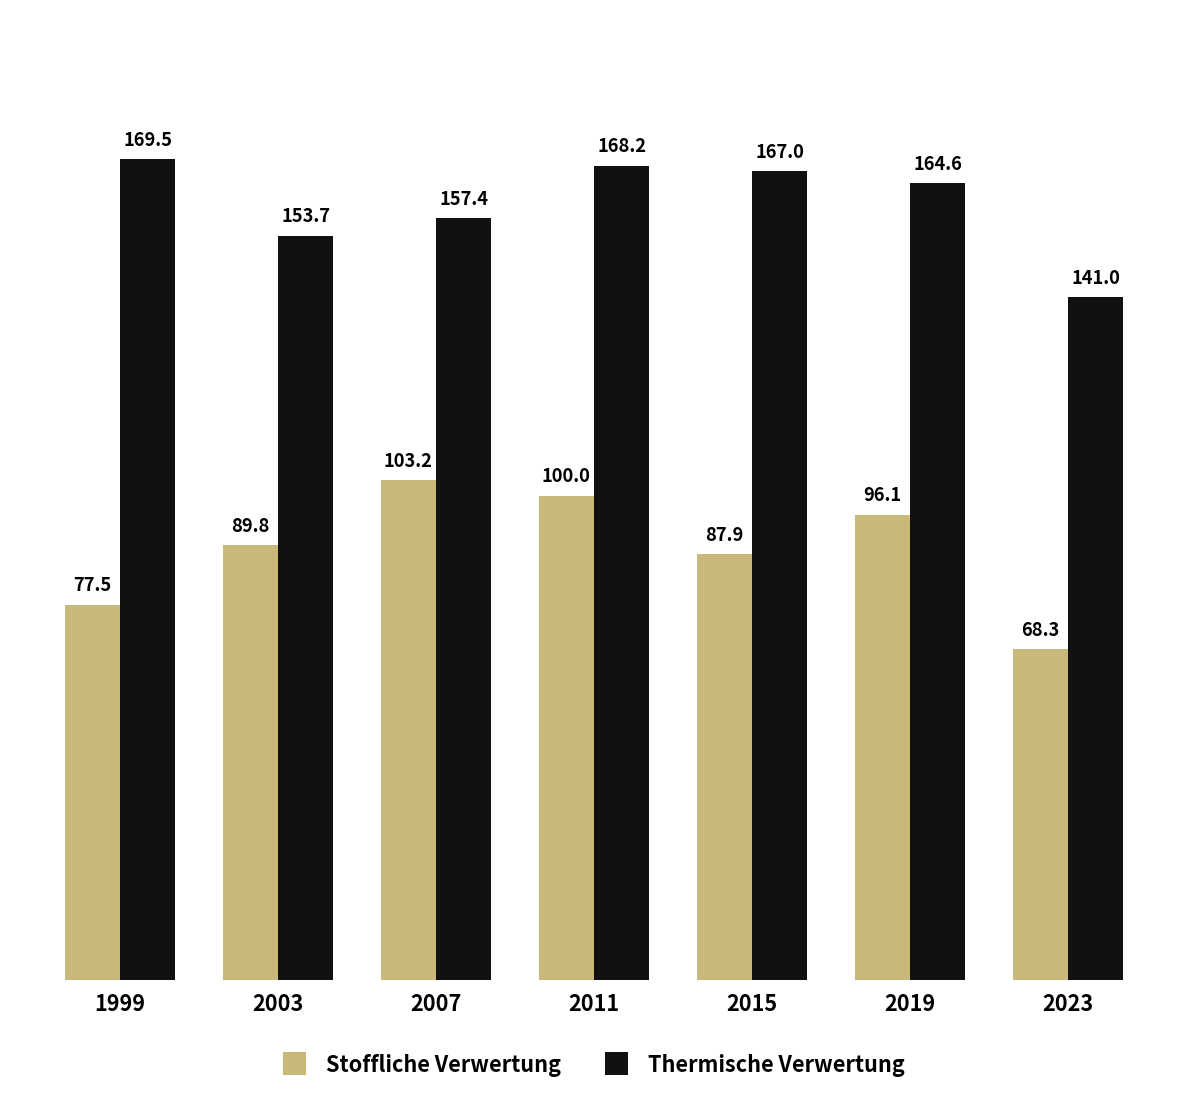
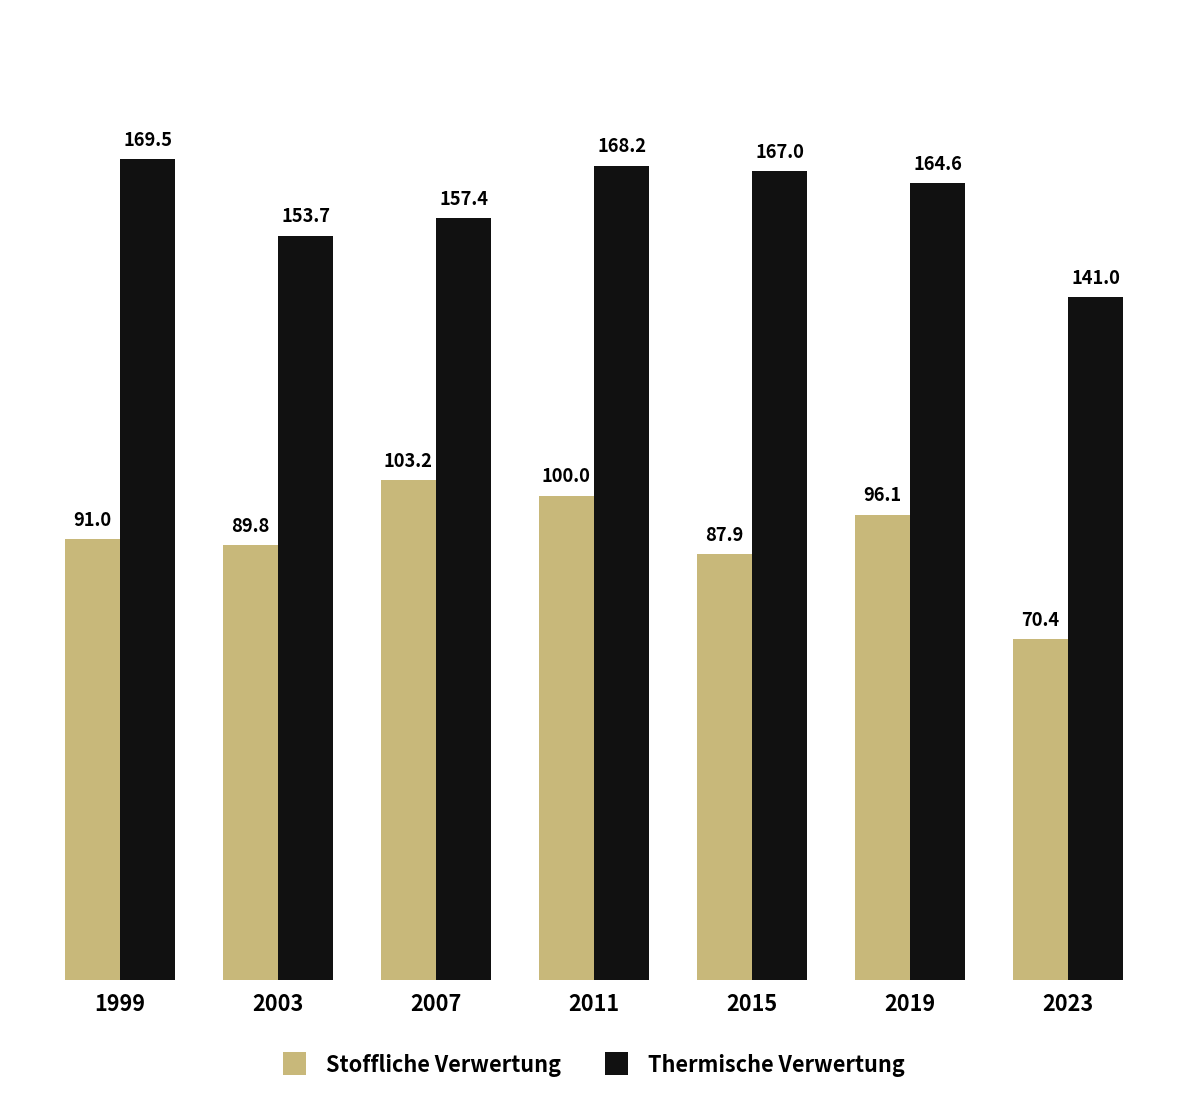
  {
    "Stoffliche Verwertung": {
-     "1999": 77.5,
+     "1999": 91.0,
      "2003": 89.8,
      "2007": 103.2,
      "2011": 100.0,
      "2015": 87.9,
      "2019": 96.1,
-     "2023": 68.3
+     "2023": 70.4
    },
    "Thermische Verwertung": {
      "1999": 169.5,
      "2003": 153.7,
      "2007": 157.4,
      "2011": 168.2,
      "2015": 167.0,
      "2019": 164.6,
      "2023": 141.0
    }
  }
